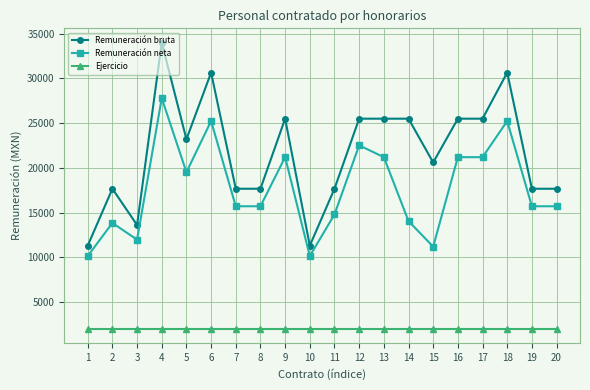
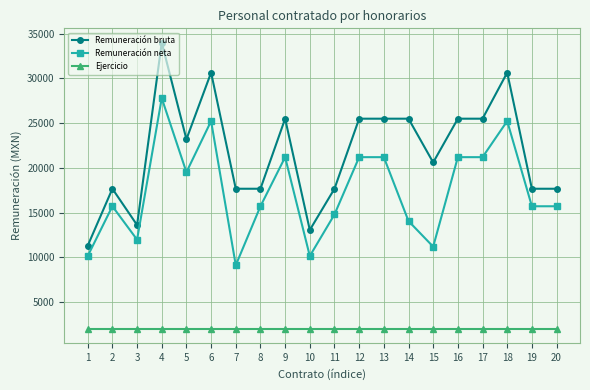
  {
    "Remuneración bruta": {
      "1": 11000,
      "2": 18000,
      "3": 14000,
      "5": 23000,
      "6": 31000,
      "7": 18000,
      "8": 18000,
      "9": 26000,
-     "10": 11000,
+     "10": 13000,
      "11": 18000,
      "12": 26000,
      "13": 26000,
      "14": 26000,
      "15": 21000,
      "16": 26000,
      "17": 26000,
      "18": 31000,
      "19": 18000,
      "20": 18000
    },
    "Remuneración neta": {
      "1": 10000,
-     "2": 14000,
+     "2": 16000,
      "3": 12000,
      "4": 28000,
      "5": 20000,
      "6": 25000,
-     "7": 16000,
+     "7": 9000,
      "8": 16000,
      "9": 21000,
      "10": 10000,
      "11": 15000,
-     "12": 23000,
+     "12": 21000,
      "13": 21000,
      "14": 14000,
      "15": 11000,
      "16": 21000,
      "17": 21000,
      "18": 25000,
      "19": 16000,
      "20": 16000
    },
    "Ejercicio": {
      "1": 2000,
      "2": 2000,
      "3": 2000,
      "4": 2000,
      "5": 2000,
      "6": 2000,
      "7": 2000,
      "8": 2000,
      "9": 2000,
      "10": 2000,
      "11": 2000,
      "12": 2000,
      "13": 2000,
      "14": 2000,
      "15": 2000,
      "16": 2000,
      "17": 2000,
      "18": 2000,
      "19": 2000,
      "20": 2000
    }
  }
